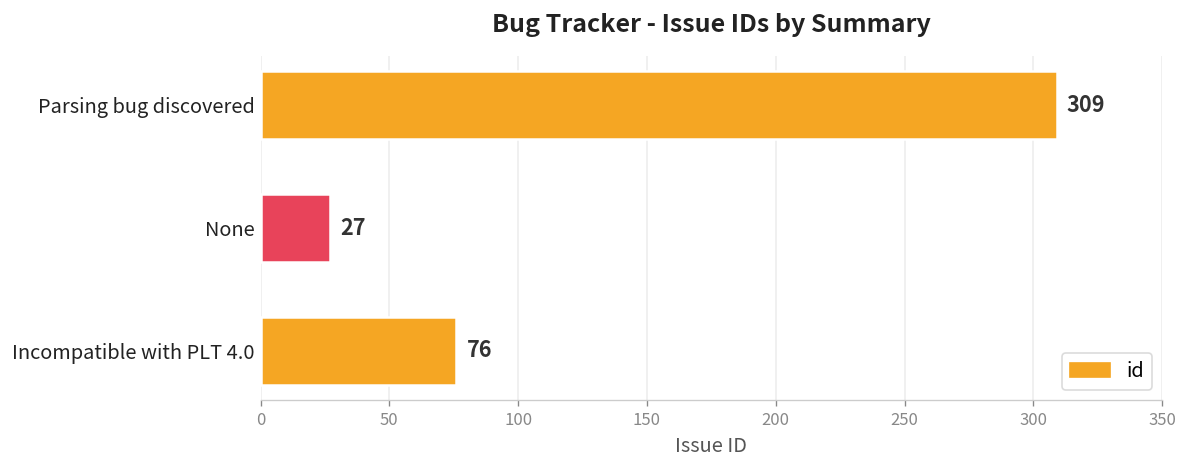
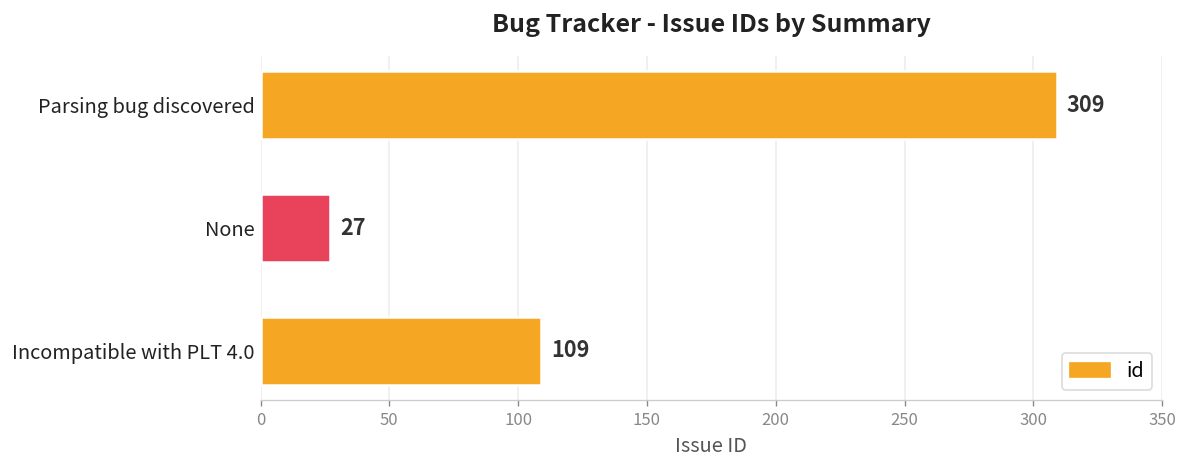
  {
    "Parsing bug discovered": 309,
    "None": 27,
-   "Incompatible with PLT 4.0": 76
+   "Incompatible with PLT 4.0": 109
  }
